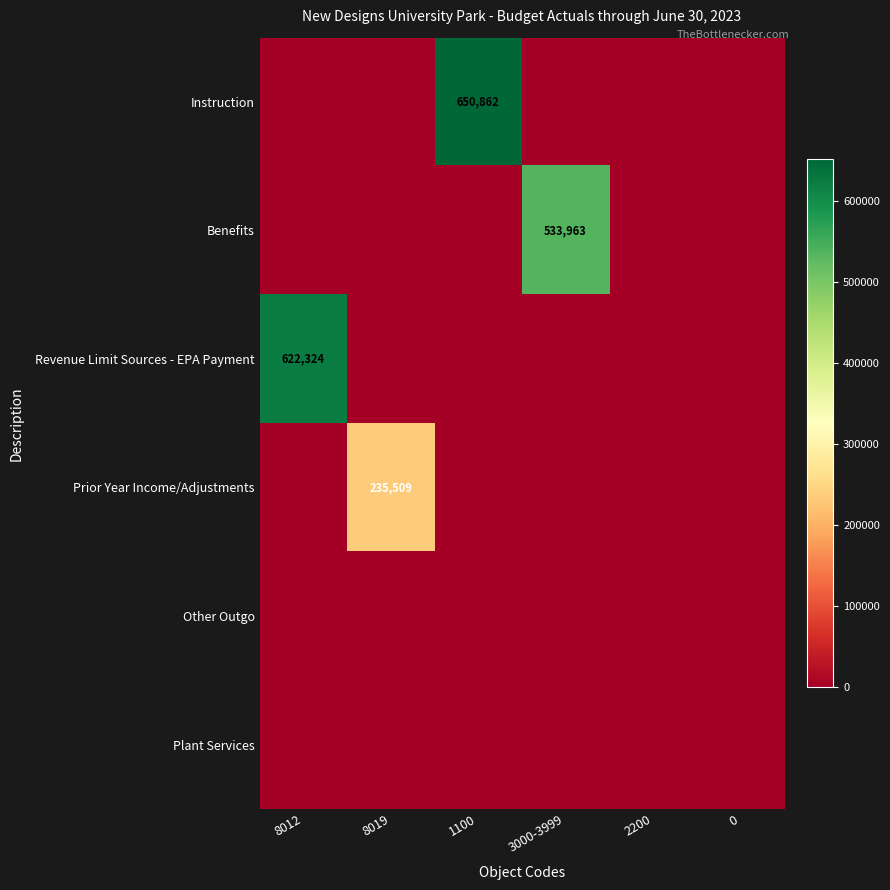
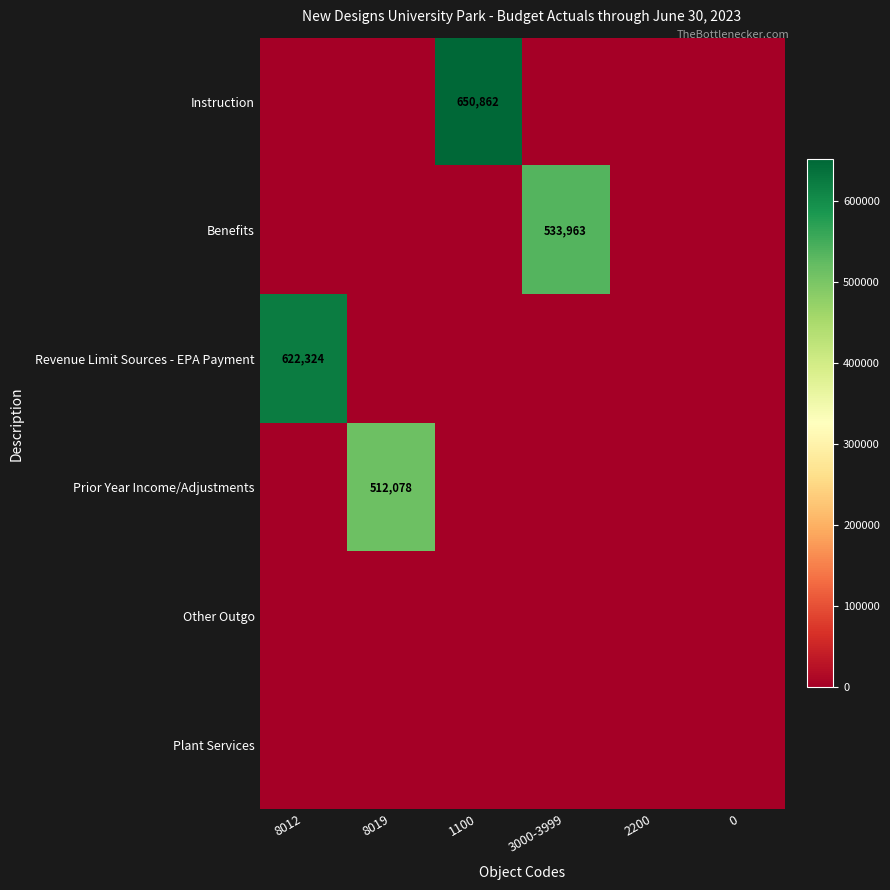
  {
    "Instruction": {
      "1100": "650,862"
    },
    "Benefits": {
      "3000-3999": "533,963"
    },
    "Revenue Limit Sources - EPA Payment": {
      "8012": "622,324"
    },
    "Prior Year Income/Adjustments": {
-     "8019": "235,509"
+     "8019": "512,078"
    }
  }
